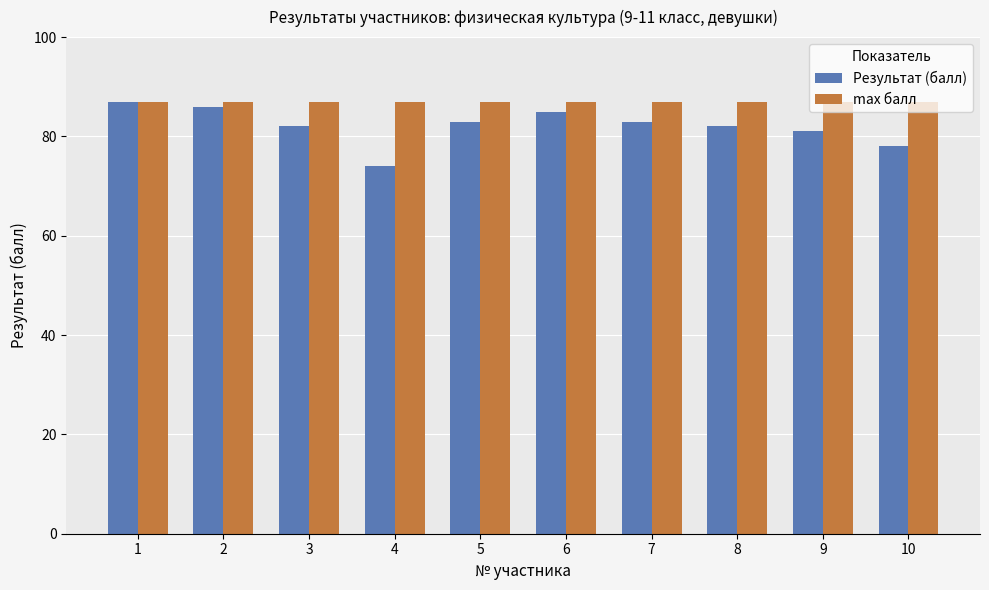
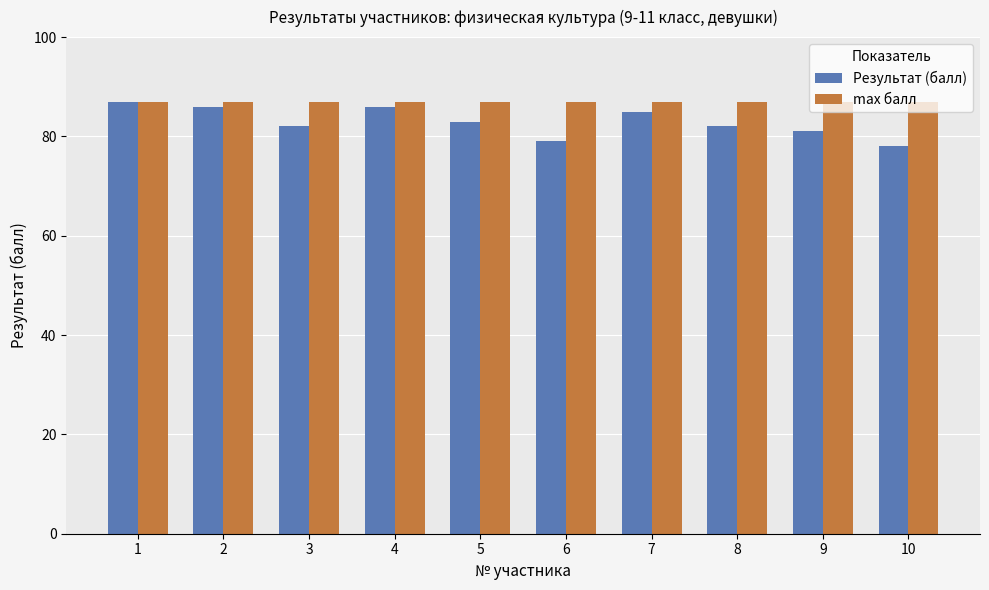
  {
    "Результат (балл)": {
      "1": 87,
      "2": 86,
      "3": 82,
-     "4": 74,
+     "4": 86,
      "5": 83,
-     "6": 85,
-     "7": 83,
+     "6": 79,
+     "7": 85,
      "8": 82,
      "9": 81,
      "10": 78
    },
    "max балл": {
      "1": 87,
      "2": 87,
      "3": 87,
      "4": 87,
      "5": 87,
      "6": 87,
      "7": 87,
      "8": 87
    }
  }
